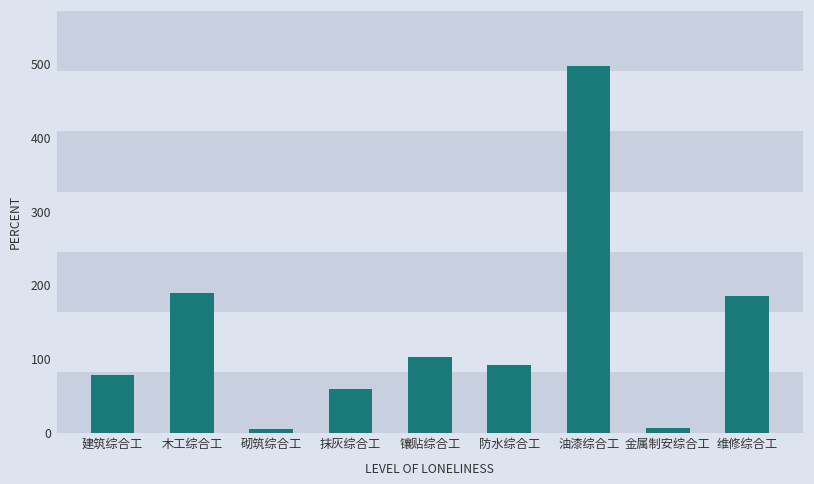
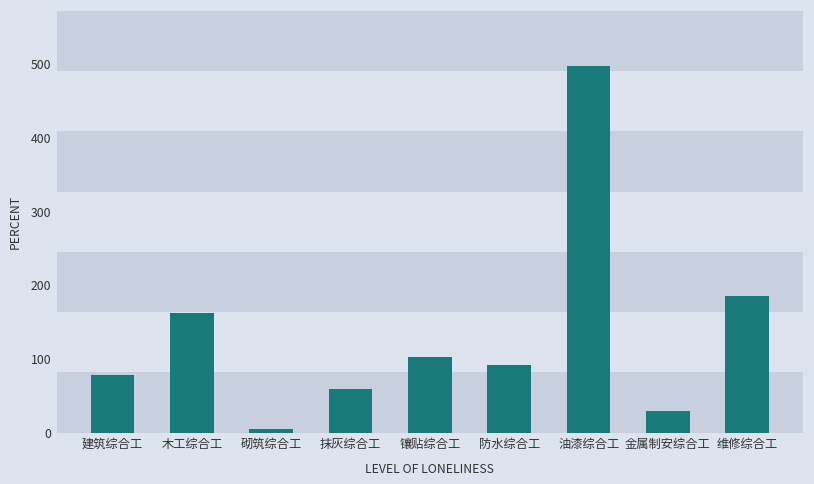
  {
    "建筑综合工": 80,
-   "木工综合工": 190,
+   "木工综合工": 160,
    "砌筑综合工": 0,
    "抹灰综合工": 60,
    "镶贴综合工": 100,
    "防水综合工": 90,
    "油漆综合工": 500,
-   "金属制安综合工": 10,
+   "金属制安综合工": 30,
    "维修综合工": 180
  }
